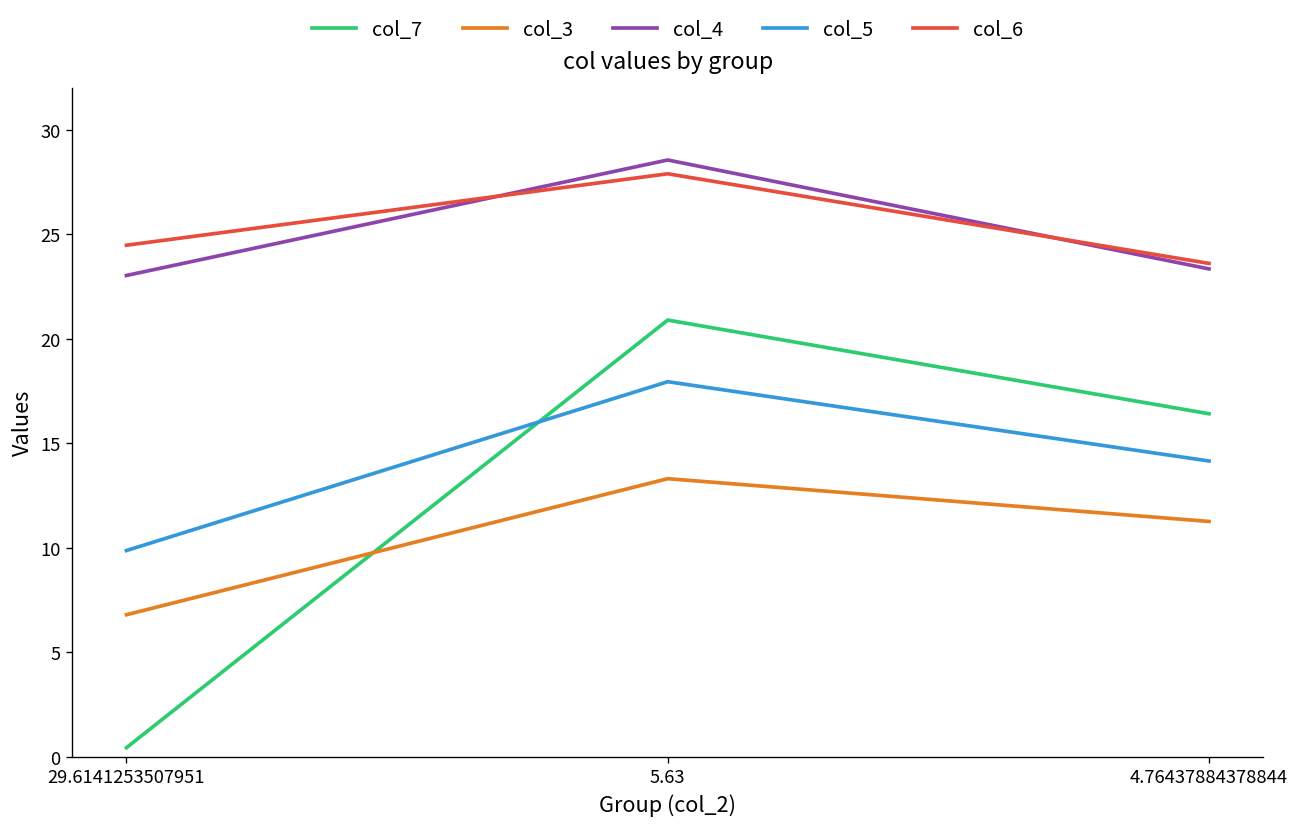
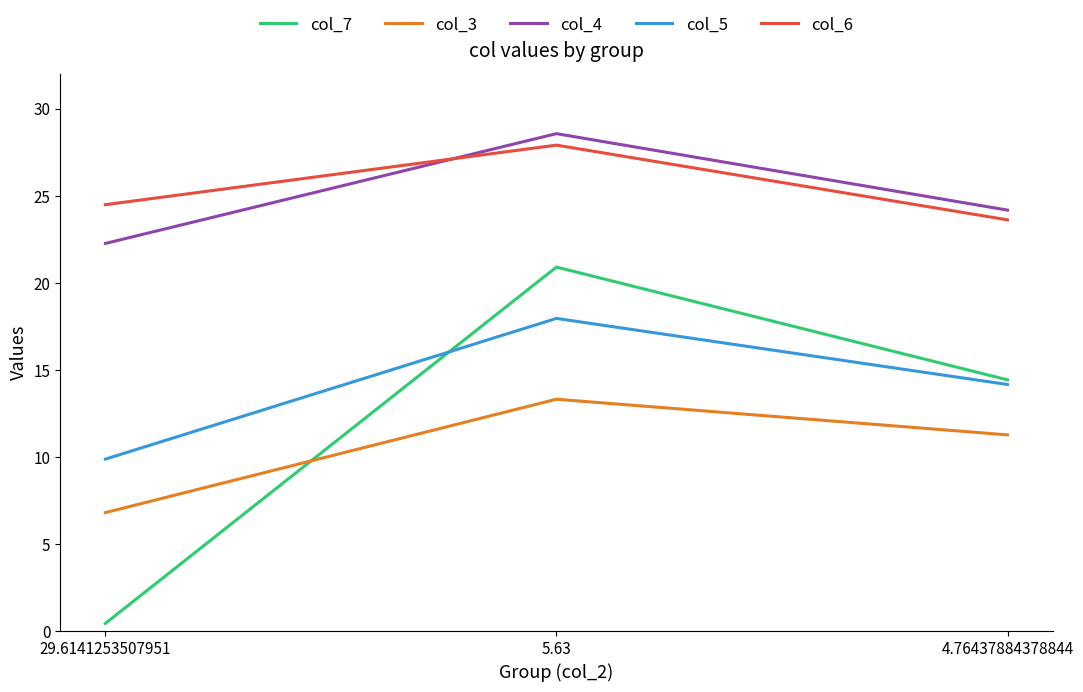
  {
    "col_7": {
      "29.6141253507951": 0.4,
      "5.63": 20.9,
-     "4.76437884378844": 16.4
+     "4.76437884378844": 14.4
    },
    "col_4": {
-     "29.6141253507951": 23.0,
+     "29.6141253507951": 22.3,
      "5.63": 28.6,
-     "4.76437884378844": 23.3
+     "4.76437884378844": 24.2
    },
    "col_5": {
      "29.6141253507951": 9.9,
      "5.63": 18.0,
      "4.76437884378844": 14.2
    }
  }
